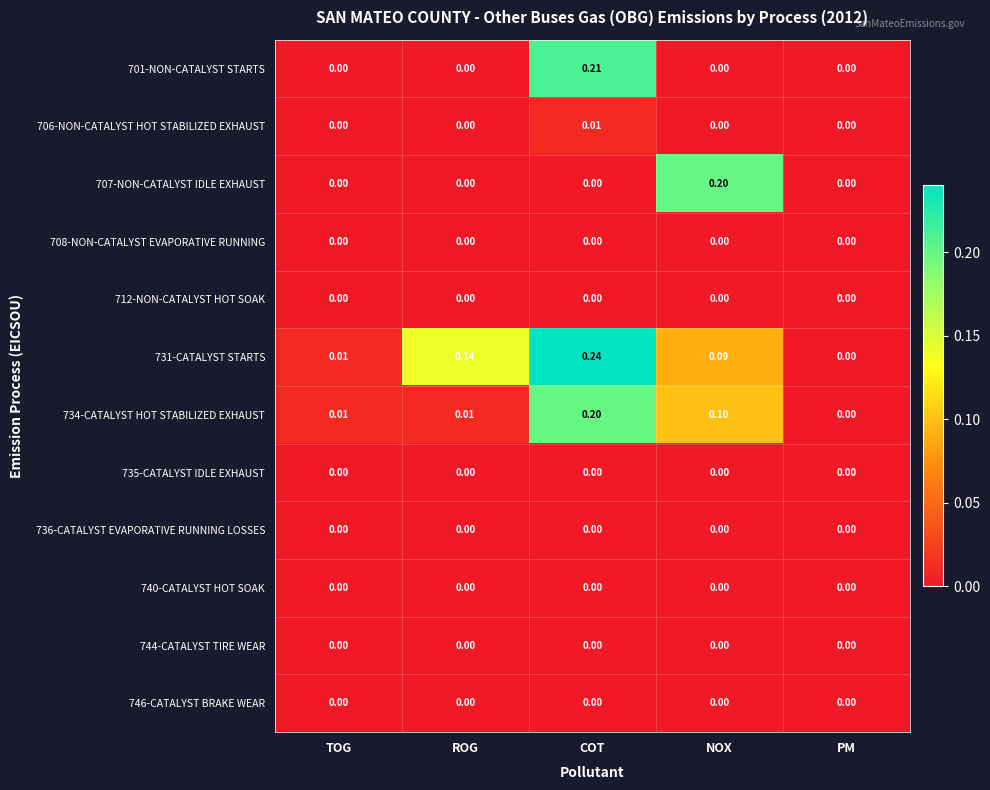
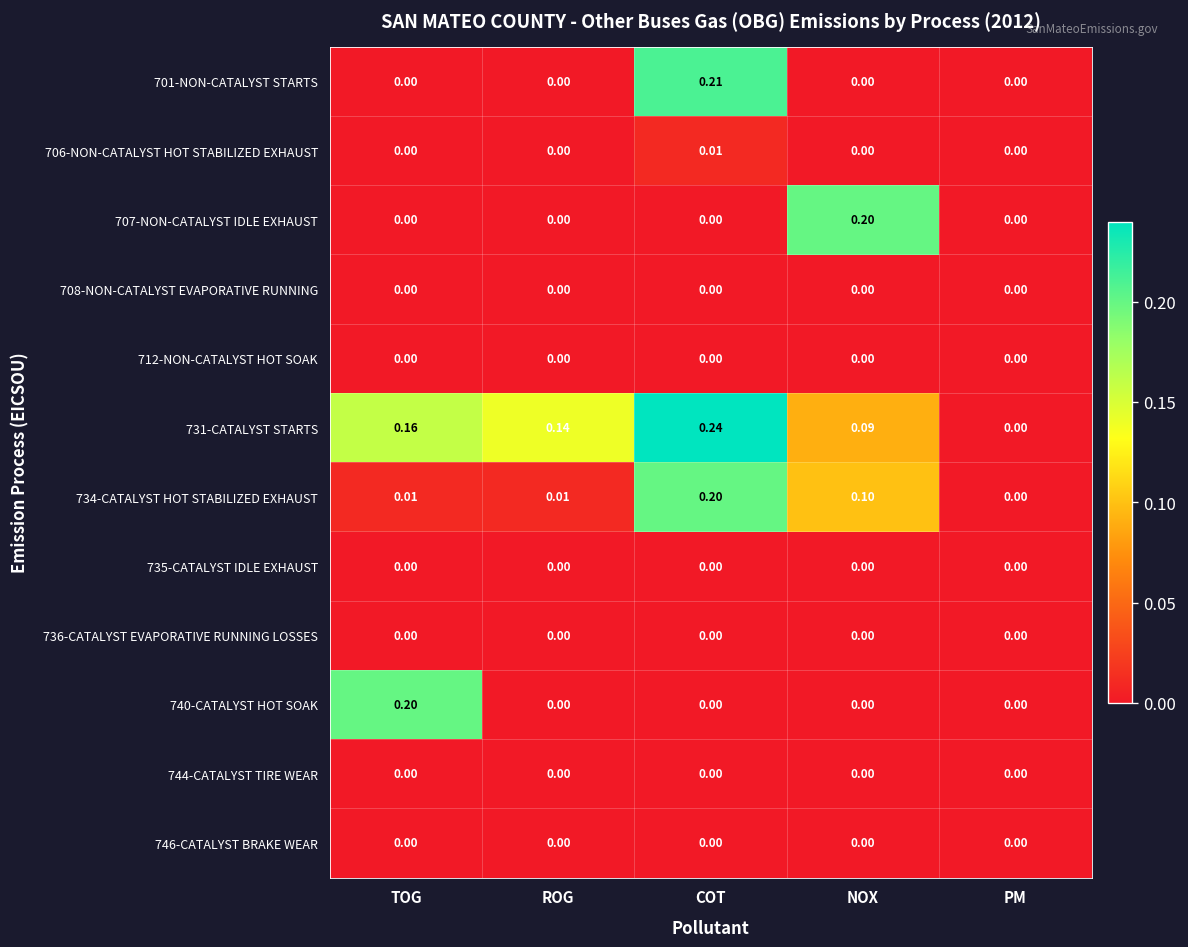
  {
    "701-NON-CATALYST STARTS": {
      "TOG": 0.00,
      "ROG": 0.00,
      "COT": 0.21,
      "NOX": 0.00,
      "PM": 0.00
    },
    "706-NON-CATALYST HOT STABILIZED EXHAUST": {
      "TOG": 0.00,
      "ROG": 0.00,
      "COT": 0.01,
      "NOX": 0.00,
      "PM": 0.00
    },
    "707-NON-CATALYST IDLE EXHAUST": {
      "TOG": 0.00,
      "ROG": 0.00,
      "COT": 0.00,
      "NOX": 0.20,
      "PM": 0.00
    },
    "708-NON-CATALYST EVAPORATIVE RUNNING": {
      "TOG": 0.00,
      "ROG": 0.00,
      "COT": 0.00,
      "NOX": 0.00,
      "PM": 0.00
    },
    "712-NON-CATALYST HOT SOAK": {
      "TOG": 0.00,
      "ROG": 0.00,
      "COT": 0.00,
      "NOX": 0.00,
      "PM": 0.00
    },
    "731-CATALYST STARTS": {
-     "TOG": 0.01,
+     "TOG": 0.16,
      "ROG": 0.14,
      "COT": 0.24,
      "NOX": 0.09,
      "PM": 0.00
    },
    "734-CATALYST HOT STABILIZED EXHAUST": {
      "TOG": 0.01,
      "ROG": 0.01,
      "COT": 0.20,
      "NOX": 0.10,
      "PM": 0.00
    },
    "735-CATALYST IDLE EXHAUST": {
      "TOG": 0.00,
      "ROG": 0.00,
      "COT": 0.00,
      "NOX": 0.00,
      "PM": 0.00
    },
    "736-CATALYST EVAPORATIVE RUNNING LOSSES": {
      "TOG": 0.00,
      "ROG": 0.00,
      "COT": 0.00,
      "NOX": 0.00,
      "PM": 0.00
    },
    "740-CATALYST HOT SOAK": {
-     "TOG": 0.00,
+     "TOG": 0.20,
      "ROG": 0.00,
      "COT": 0.00,
      "NOX": 0.00,
      "PM": 0.00
    },
    "744-CATALYST TIRE WEAR": {
      "TOG": 0.00,
      "ROG": 0.00,
      "COT": 0.00,
      "NOX": 0.00,
      "PM": 0.00
    },
    "746-CATALYST BRAKE WEAR": {
      "TOG": 0.00,
      "ROG": 0.00,
      "COT": 0.00,
      "NOX": 0.00,
      "PM": 0.00
    }
  }
